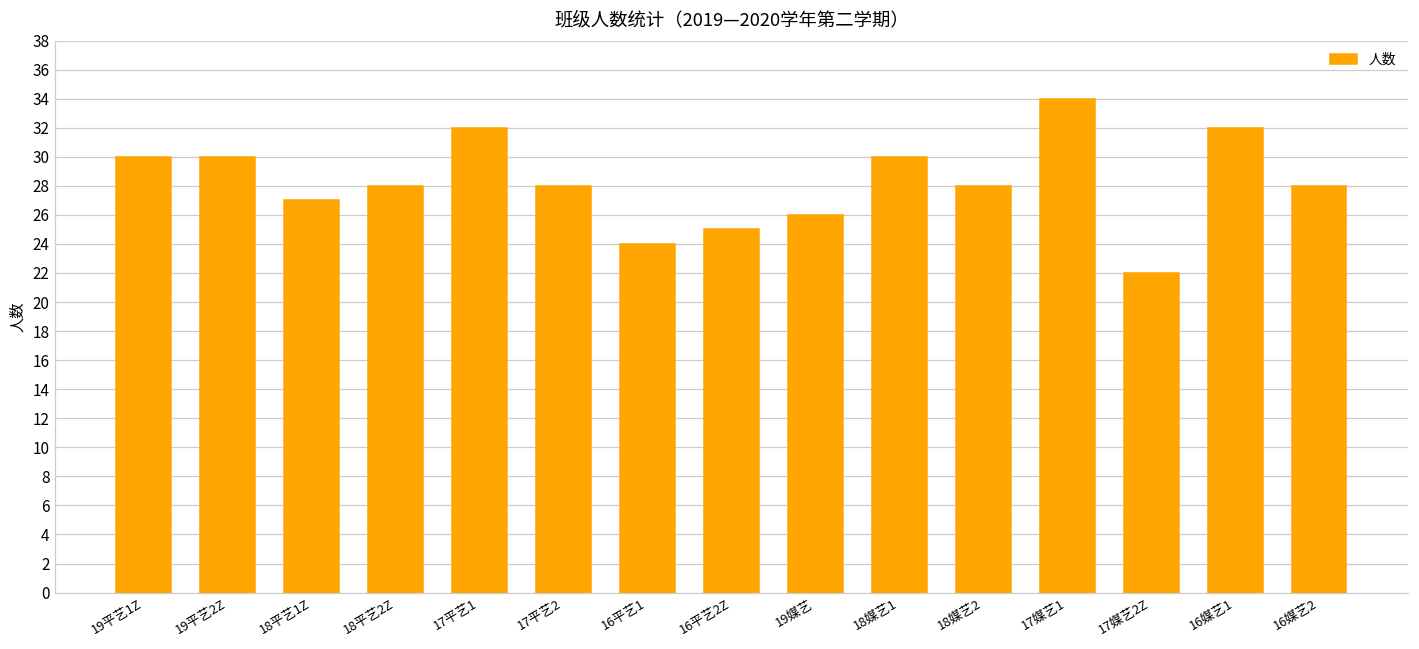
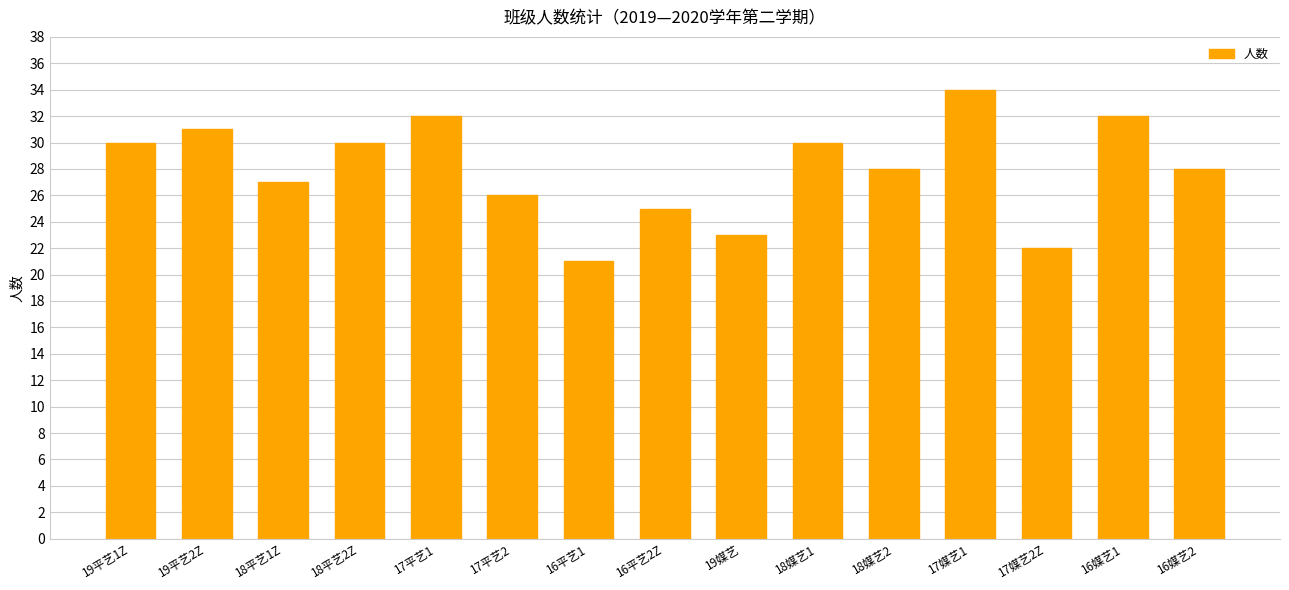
  {
    "19平艺1Z": 30,
-   "19平艺2Z": 30,
+   "19平艺2Z": 31,
    "18平艺1Z": 27,
-   "18平艺2Z": 28,
+   "18平艺2Z": 30,
    "17平艺1": 32,
-   "17平艺2": 28,
-   "16平艺1": 24,
+   "17平艺2": 26,
+   "16平艺1": 21,
    "16平艺2Z": 25,
-   "19媒艺": 26,
+   "19媒艺": 23,
    "18媒艺1": 30,
    "18媒艺2": 28,
    "17媒艺1": 34,
    "17媒艺2Z": 22,
    "16媒艺1": 32,
    "16媒艺2": 28
  }
